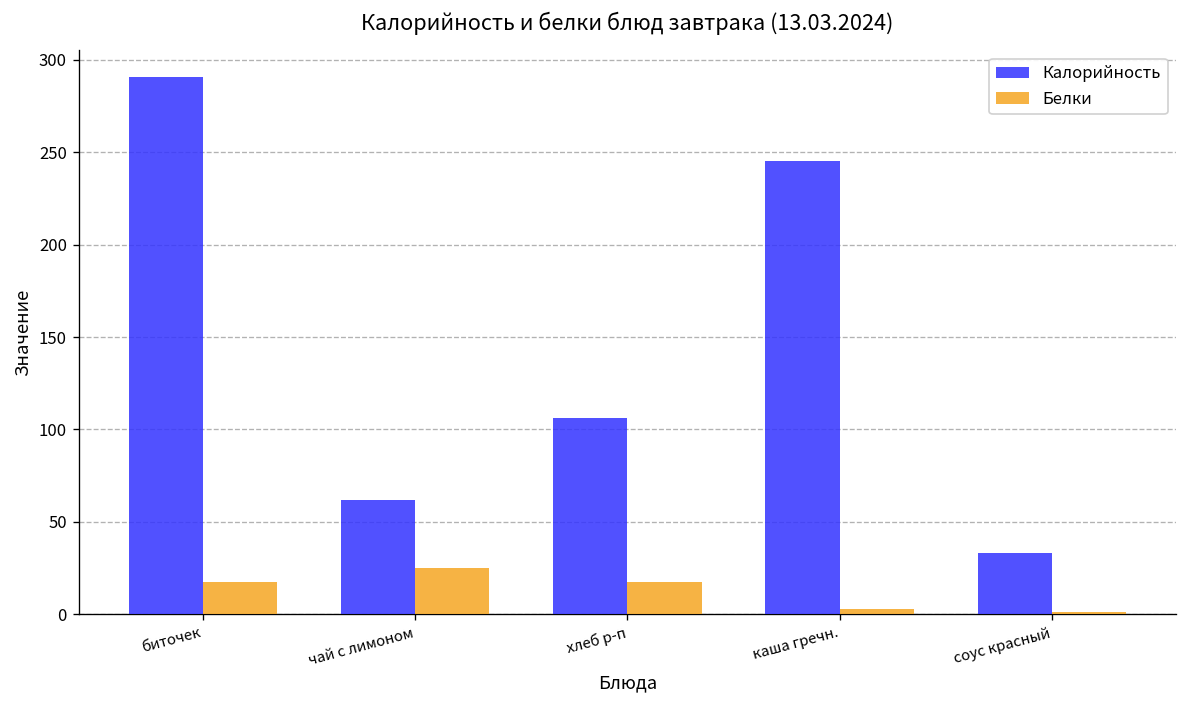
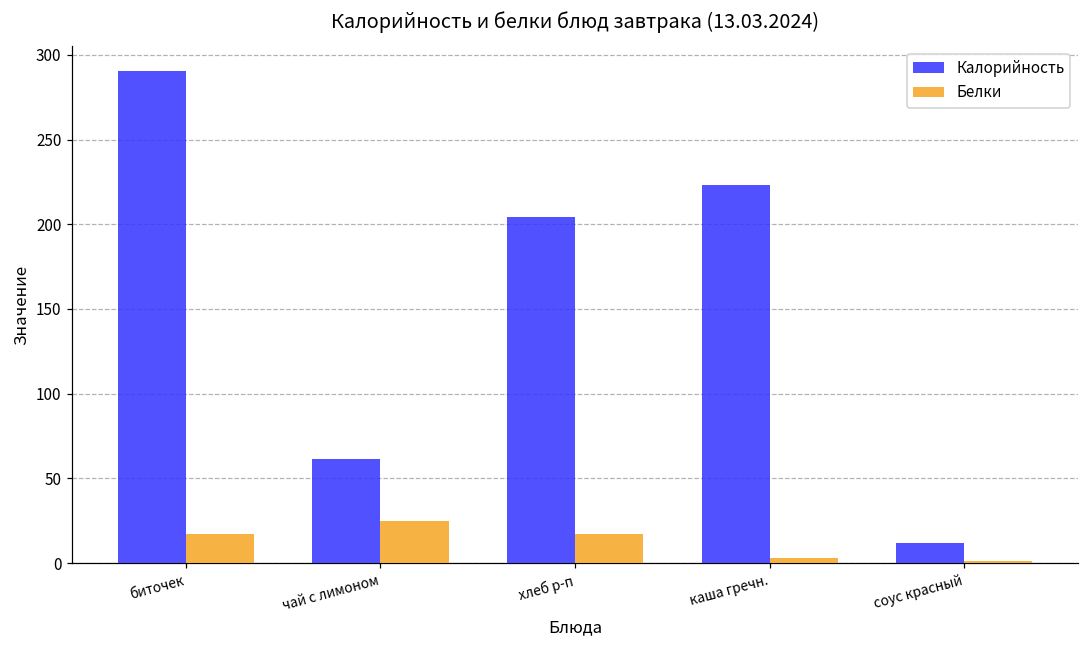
  {
    "Калорийность": {
      "биточек": 291,
      "чай с лимоном": 62,
-     "хлеб р-п": 106,
-     "каша гречн.": 245,
-     "соус красный": 33
+     "хлеб р-п": 204,
+     "каша гречн.": 223,
+     "соус красный": 12
    },
    "Белки": {
      "биточек": 17,
      "чай с лимоном": 25,
      "хлеб р-п": 17,
      "каша гречн.": 3
    }
  }
